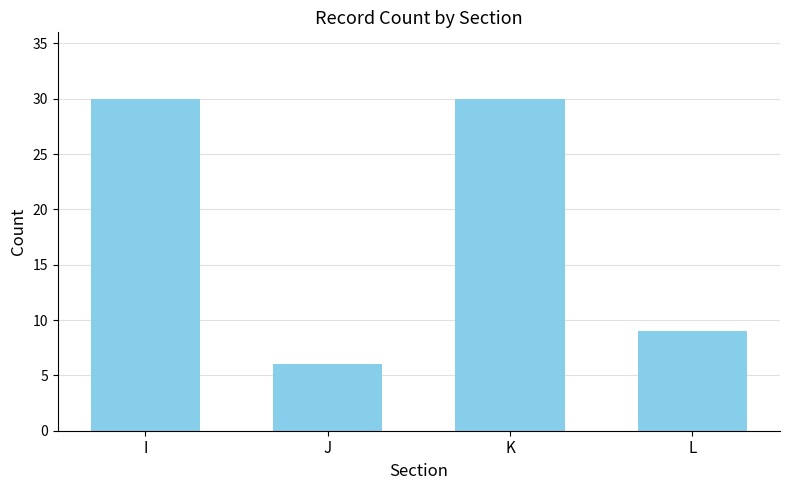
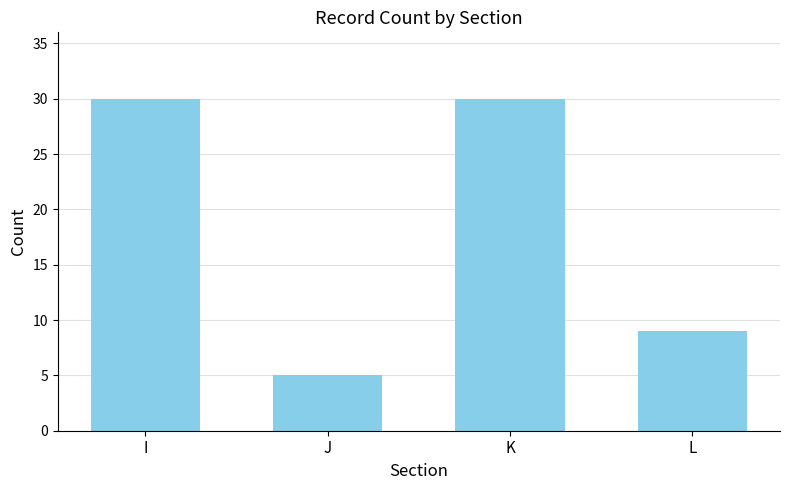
  {
    "I": 30,
-   "J": 6,
+   "J": 5,
    "K": 30,
    "L": 9
  }
